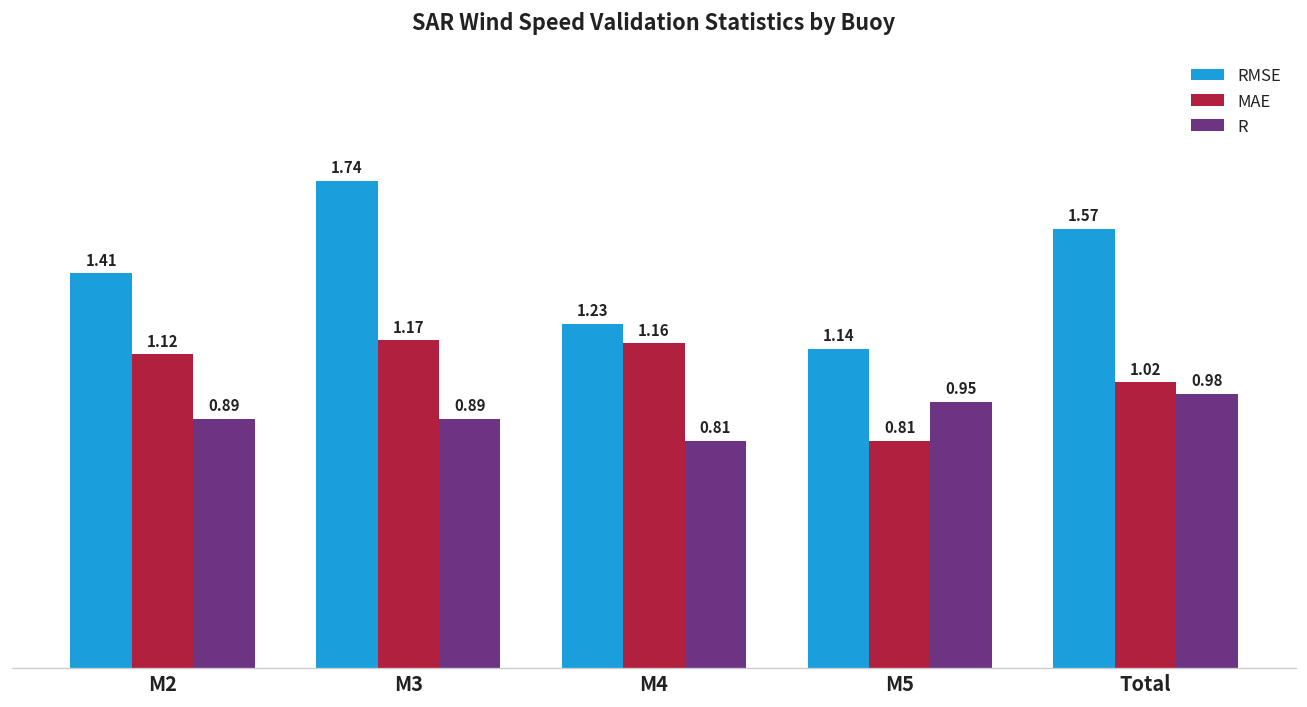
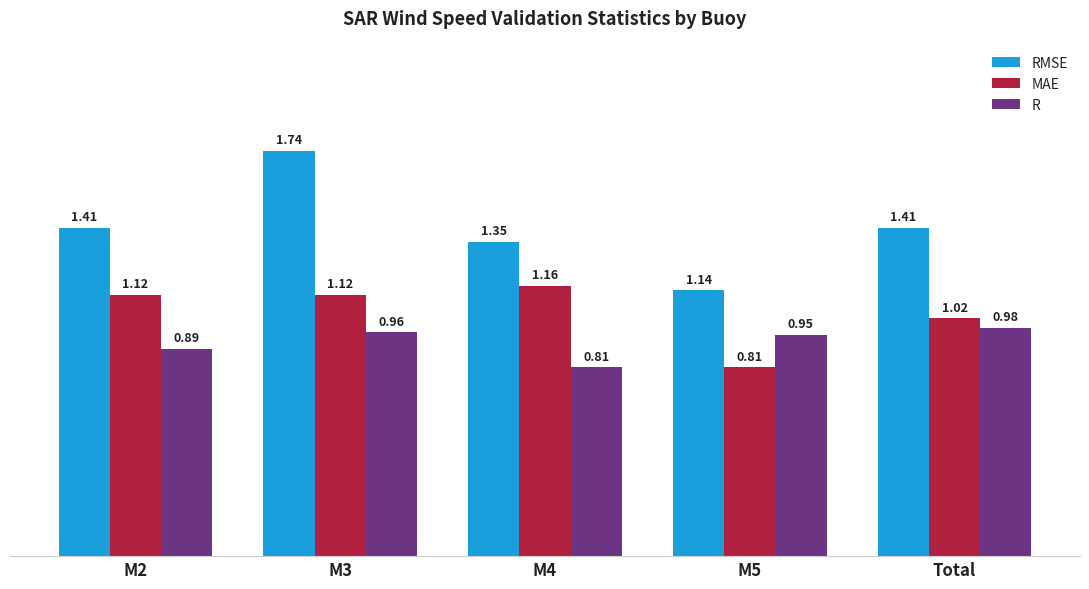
  {
    "RMSE": {
      "M2": 1.41,
      "M3": 1.74,
-     "M4": 1.23,
+     "M4": 1.35,
      "M5": 1.14,
-     "Total": 1.57
+     "Total": 1.41
    },
    "MAE": {
      "M2": 1.12,
-     "M3": 1.17,
+     "M3": 1.12,
      "M4": 1.16,
      "M5": 0.81,
      "Total": 1.02
    },
    "R": {
      "M2": 0.89,
-     "M3": 0.89,
+     "M3": 0.96,
      "M4": 0.81,
      "M5": 0.95,
      "Total": 0.98
    }
  }
